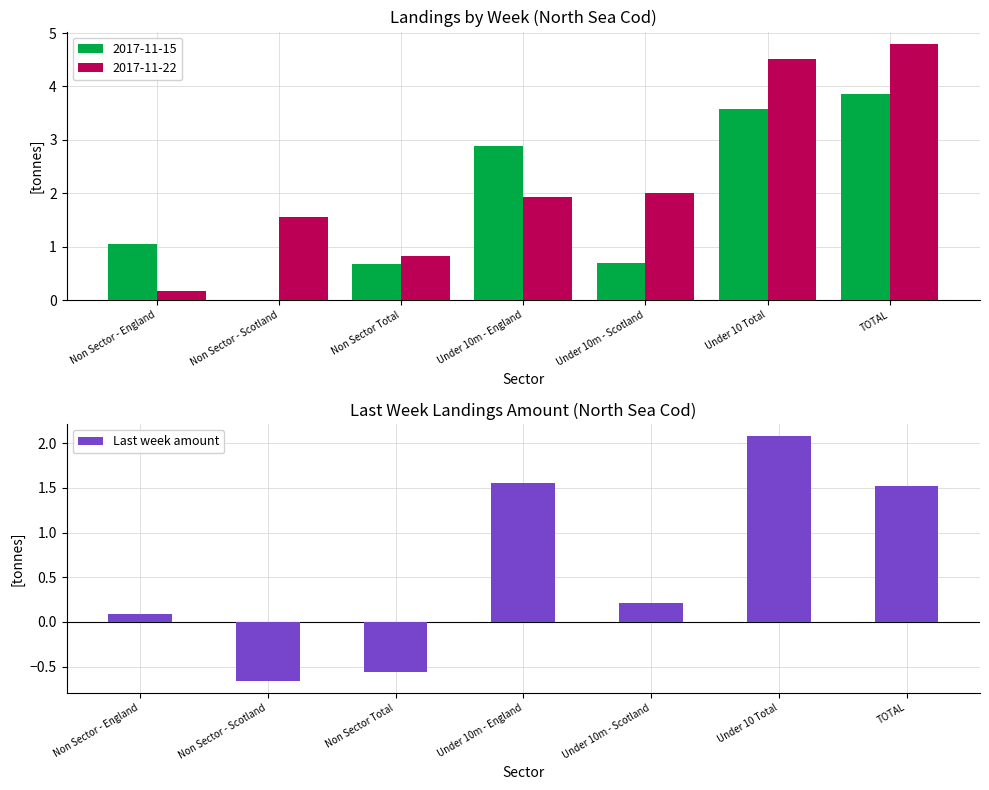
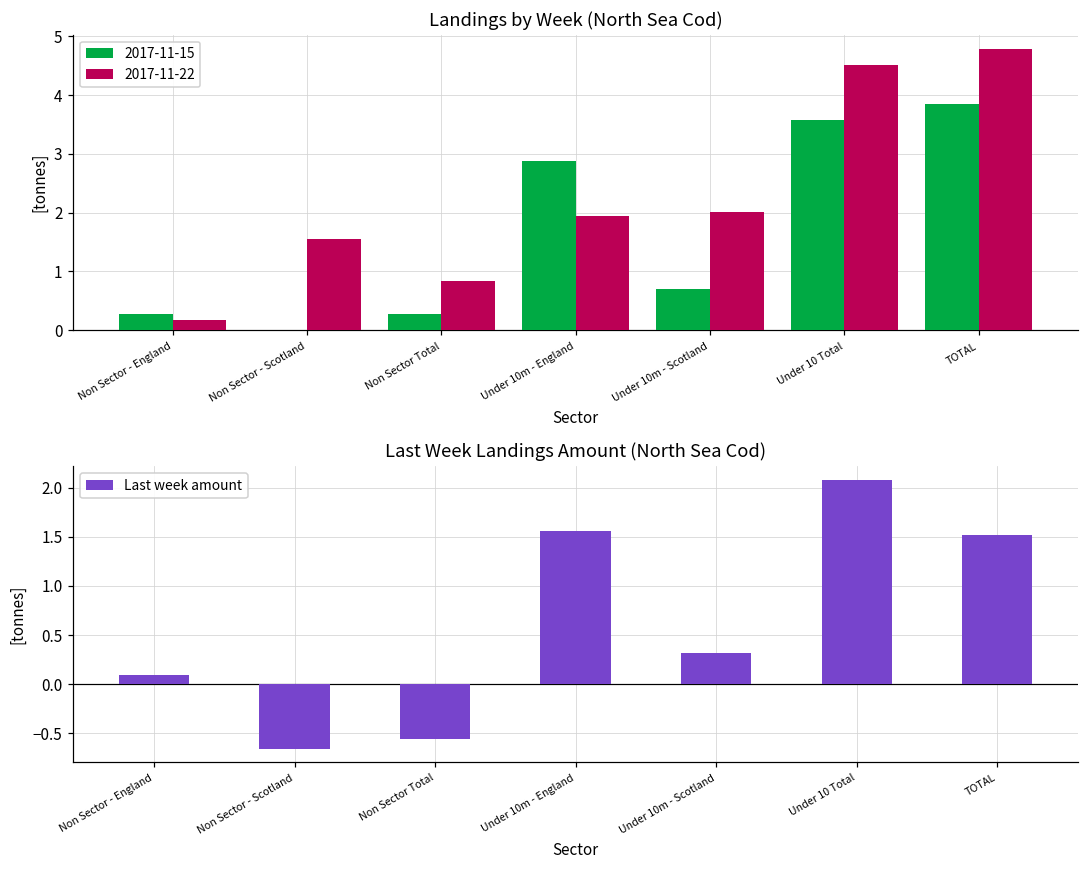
  {
    "Landings by Week (North Sea Cod)": {
      "2017-11-15": {
-       "Non Sector - England": 1.0,
+       "Non Sector - England": 0.3,
        "Non Sector - Scotland": 0.0,
-       "Non Sector Total": 0.7,
+       "Non Sector Total": 0.3,
        "Under 10m - England": 2.9,
        "Under 10m - Scotland": 0.7,
        "Under 10 Total": 3.6,
        "TOTAL": 3.9
      },
      "2017-11-22": {
        "Non Sector - England": 0.2,
        "Non Sector - Scotland": 1.6,
        "Non Sector Total": 0.8,
        "Under 10m - England": 1.9,
        "Under 10m - Scotland": 2.0,
        "Under 10 Total": 4.5,
        "TOTAL": 4.8
      }
    },
    "Last Week Landings Amount (North Sea Cod)": {
      "Non Sector - England": 0.1,
      "Non Sector - Scotland": -0.7,
      "Non Sector Total": -0.6,
      "Under 10m - England": 1.6,
-     "Under 10m - Scotland": 0.2,
+     "Under 10m - Scotland": 0.3,
      "Under 10 Total": 2.1,
      "TOTAL": 1.5
    }
  }
